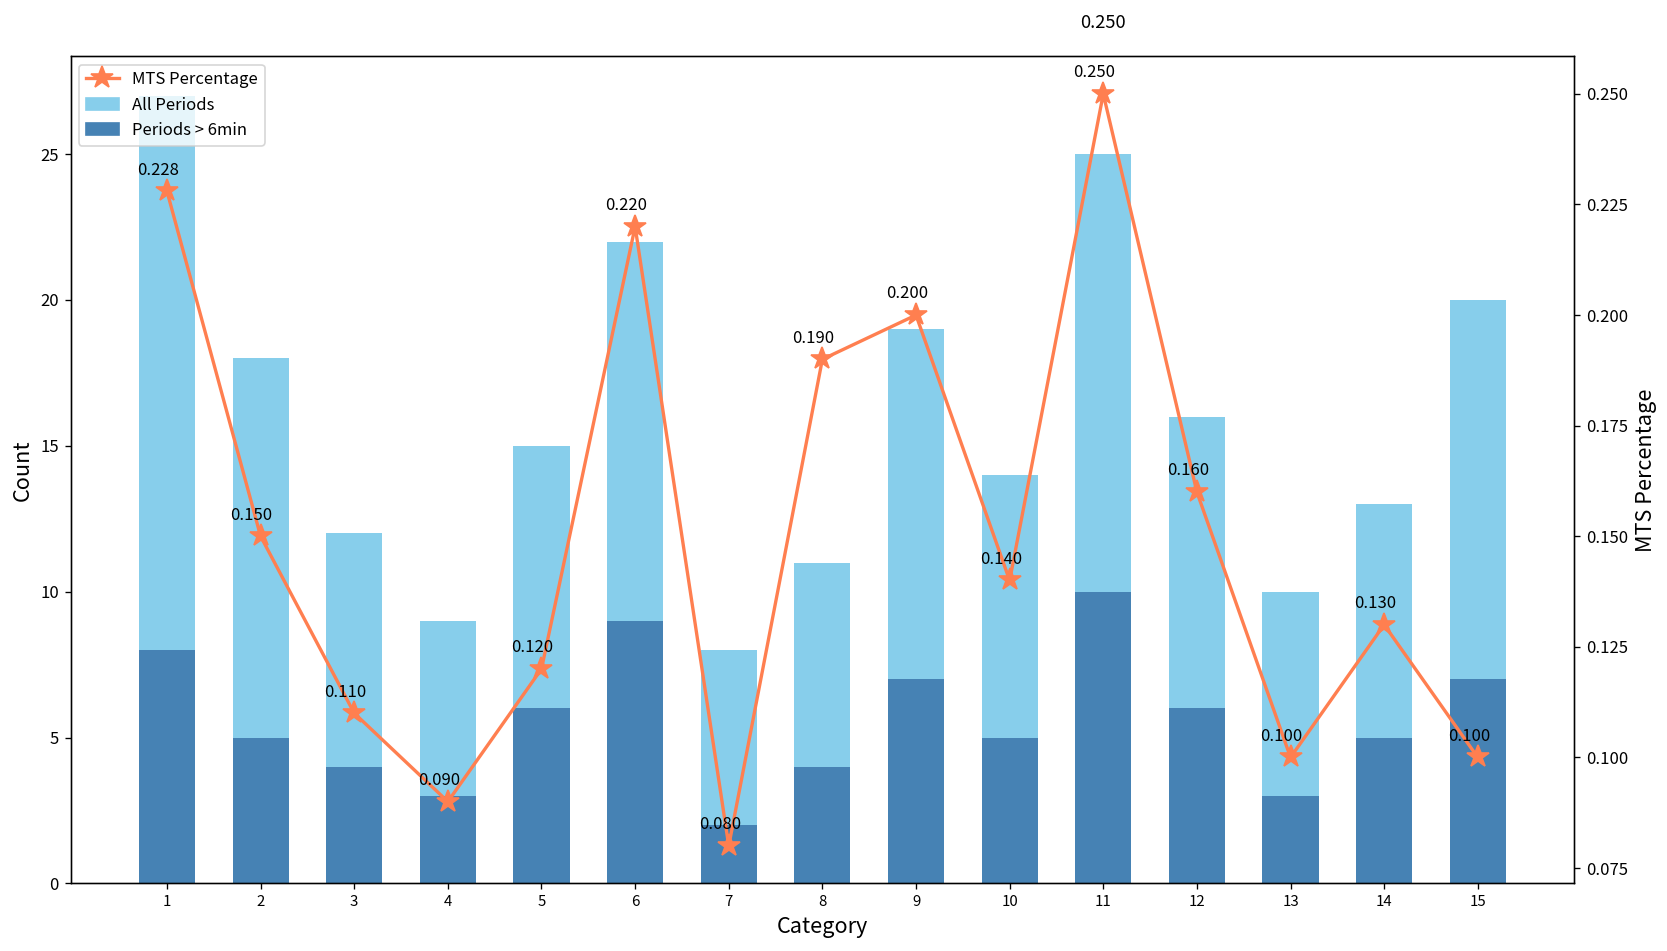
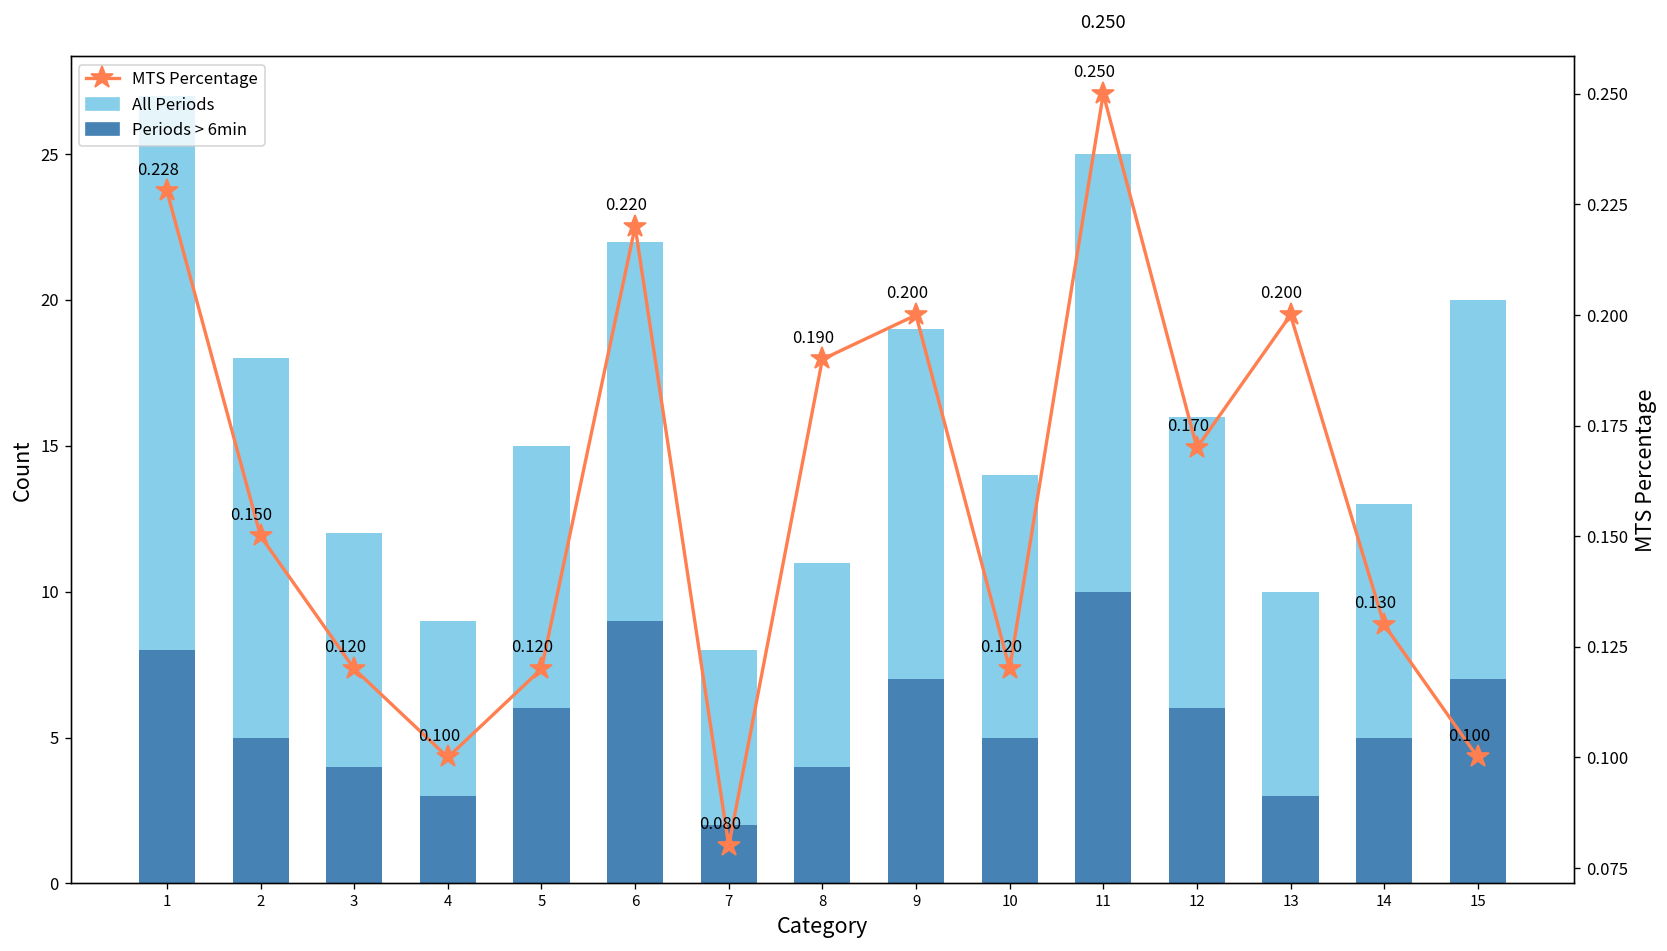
  {
    "MTS Percentage": {
      "1": 0.228,
      "2": 0.150,
-     "3": 0.110,
-     "4": 0.090,
+     "3": 0.120,
+     "4": 0.100,
      "5": 0.120,
      "6": 0.220,
      "7": 0.080,
      "8": 0.190,
      "9": 0.200,
-     "10": 0.140,
+     "10": 0.120,
      "11": 0.250,
-     "12": 0.160,
-     "13": 0.100,
+     "12": 0.170,
+     "13": 0.200,
      "14": 0.130,
      "15": 0.100
    }
  }
